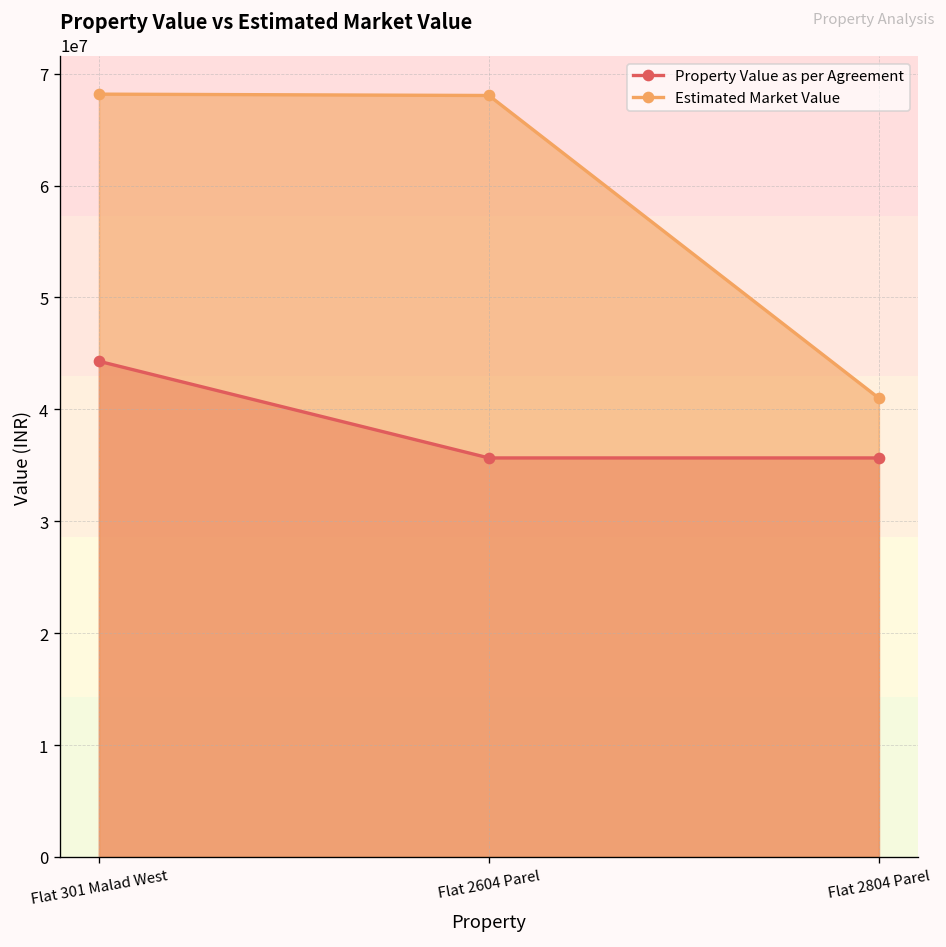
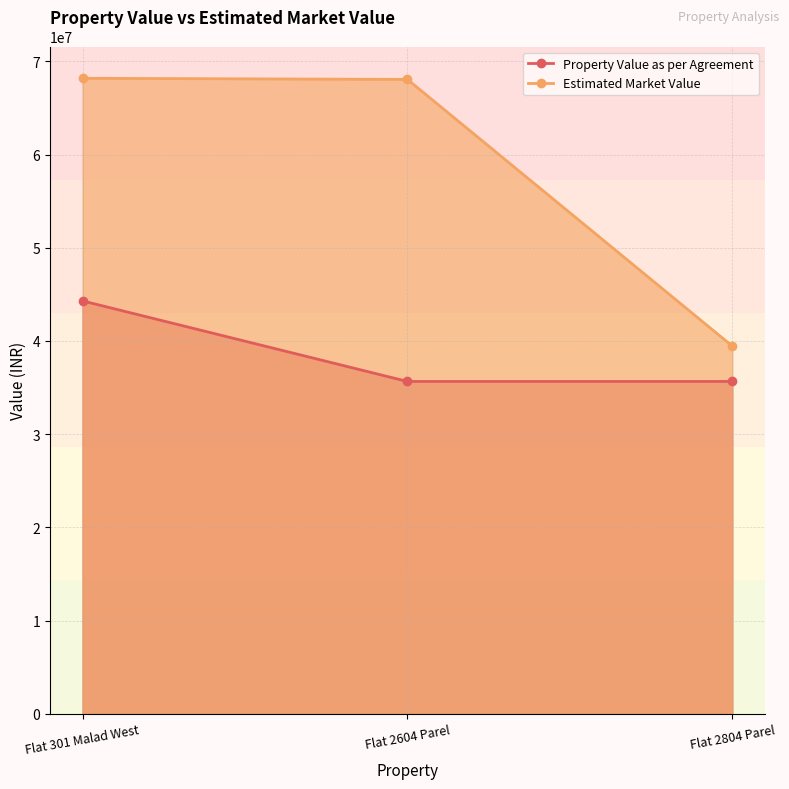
  {
    "Property Value as per Agreement": {
      "Flat 301 Malad West": 44000000,
      "Flat 2604 Parel": 36000000,
      "Flat 2804 Parel": 36000000
    },
    "Estimated Market Value": {
      "Flat 301 Malad West": 68000000,
      "Flat 2604 Parel": 68000000,
-     "Flat 2804 Parel": 41000000
+     "Flat 2804 Parel": 39000000
    }
  }
